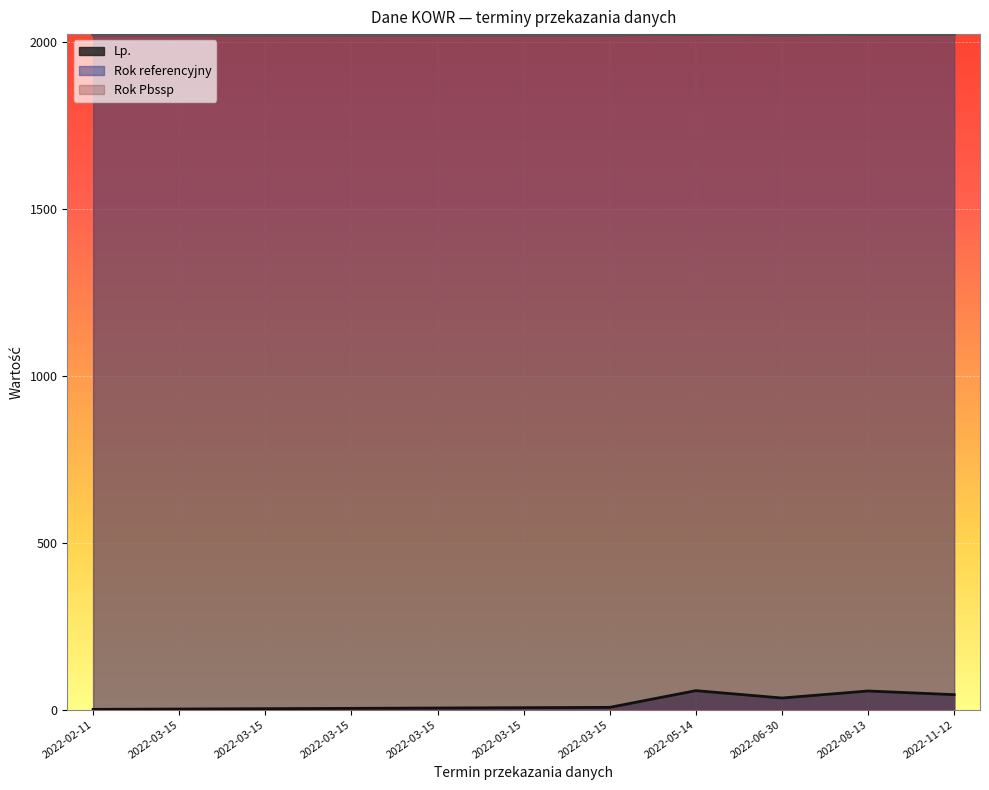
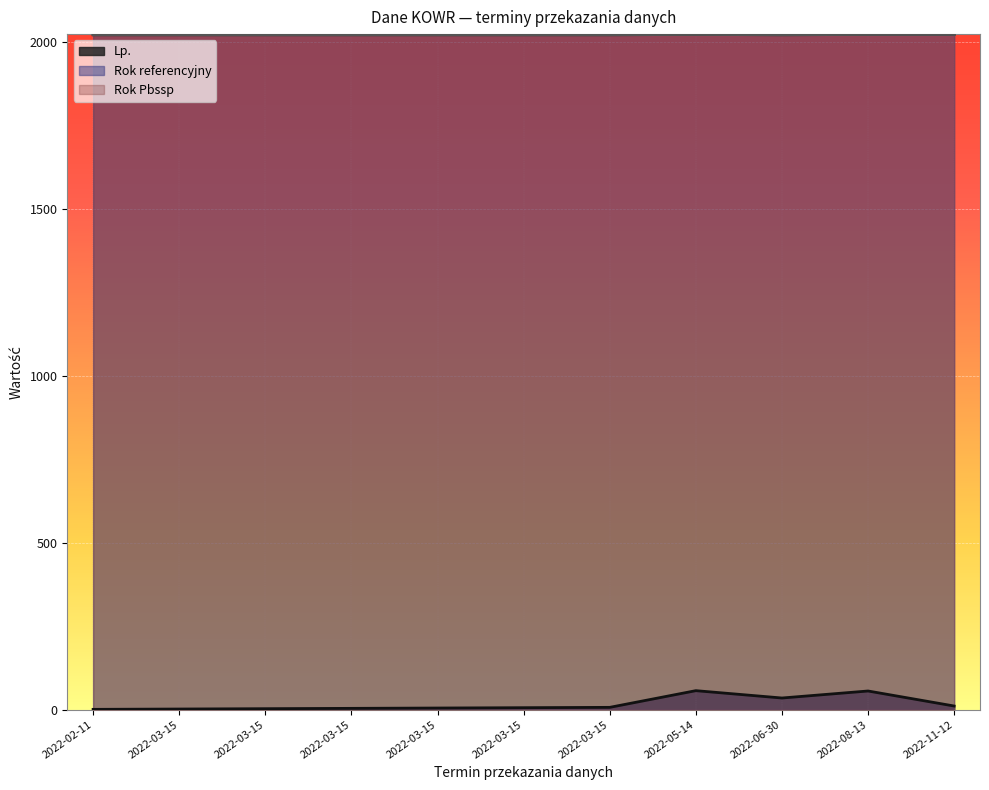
  {
    "Lp.": {
      "2022-02-11": 0,
      "2022-05-14": 60,
      "2022-06-30": 40,
      "2022-08-13": 60,
-     "2022-11-12": 50
+     "2022-11-12": 10
    },
    "Rok Pbssp": {
      "2022-02-11": 2020,
      "2022-05-14": 2020,
      "2022-06-30": 2020,
      "2022-08-13": 2020,
      "2022-11-12": 2020
    }
  }
